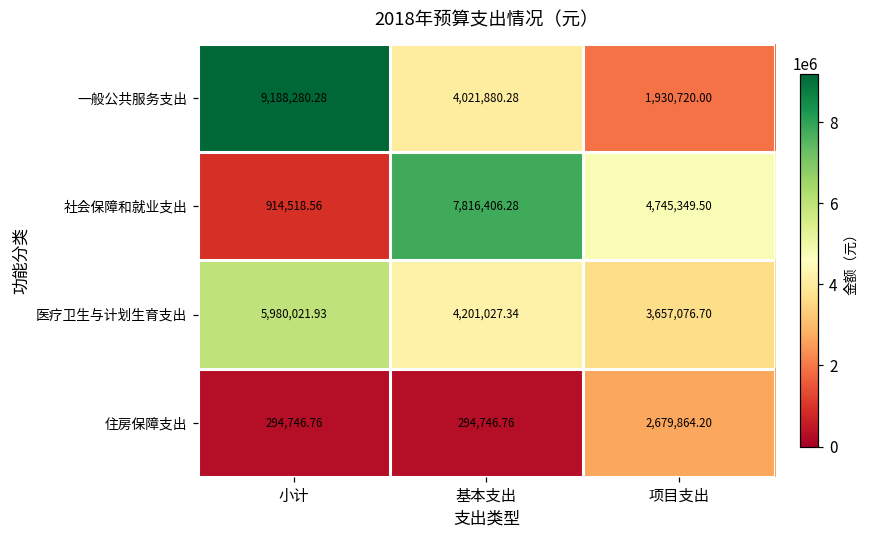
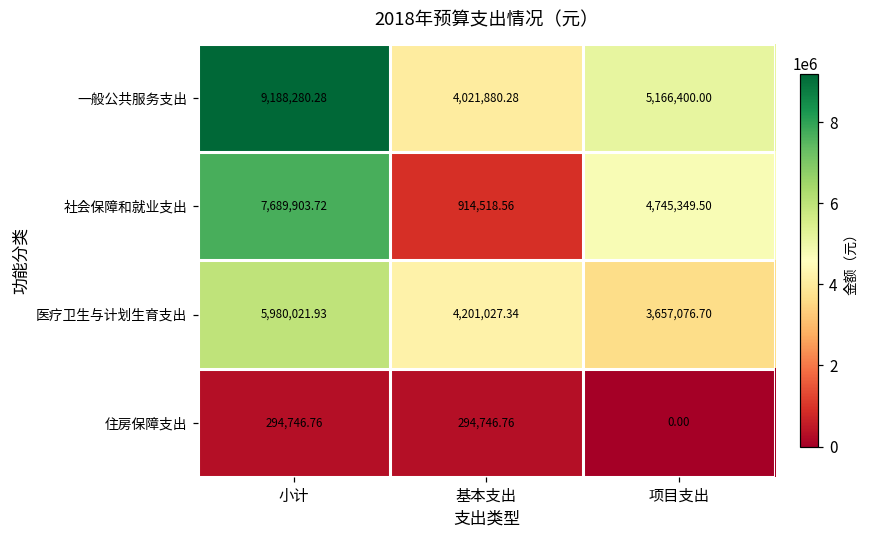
  {
    "一般公共服务支出": {
      "小计": "9,188,280.28",
      "基本支出": "4,021,880.28",
-     "项目支出": "1,930,720.00"
+     "项目支出": "5,166,400.00"
    },
    "社会保障和就业支出": {
-     "小计": "914,518.56",
-     "基本支出": "7,816,406.28",
+     "小计": "7,689,903.72",
+     "基本支出": "914,518.56",
      "项目支出": "4,745,349.50"
    },
    "医疗卫生与计划生育支出": {
      "小计": "5,980,021.93",
      "基本支出": "4,201,027.34",
      "项目支出": "3,657,076.70"
    },
    "住房保障支出": {
      "小计": "294,746.76",
      "基本支出": "294,746.76",
-     "项目支出": "2,679,864.20"
+     "项目支出": "0.00"
    }
  }
